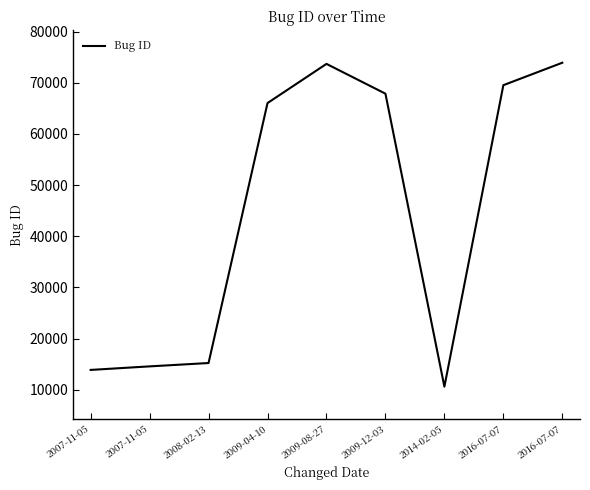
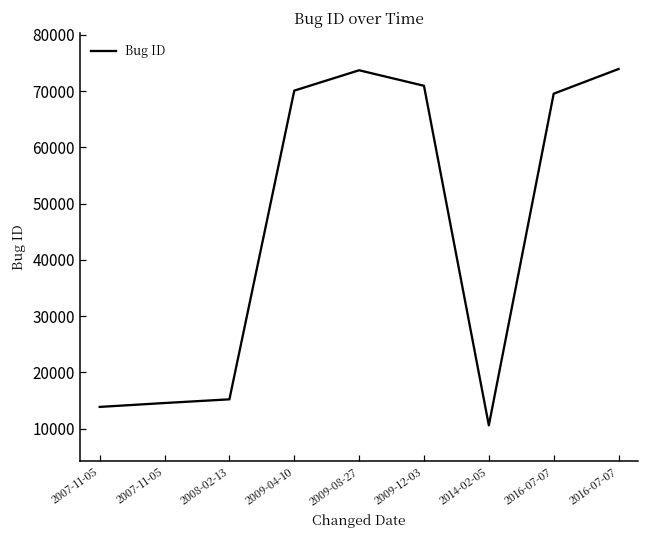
  {
    "2008-02-13": 15000,
-   "2009-04-10": 66000,
+   "2009-04-10": 70000,
    "2009-08-27": 74000,
-   "2009-12-03": 68000,
+   "2009-12-03": 71000,
    "2014-02-05": 11000
  }
